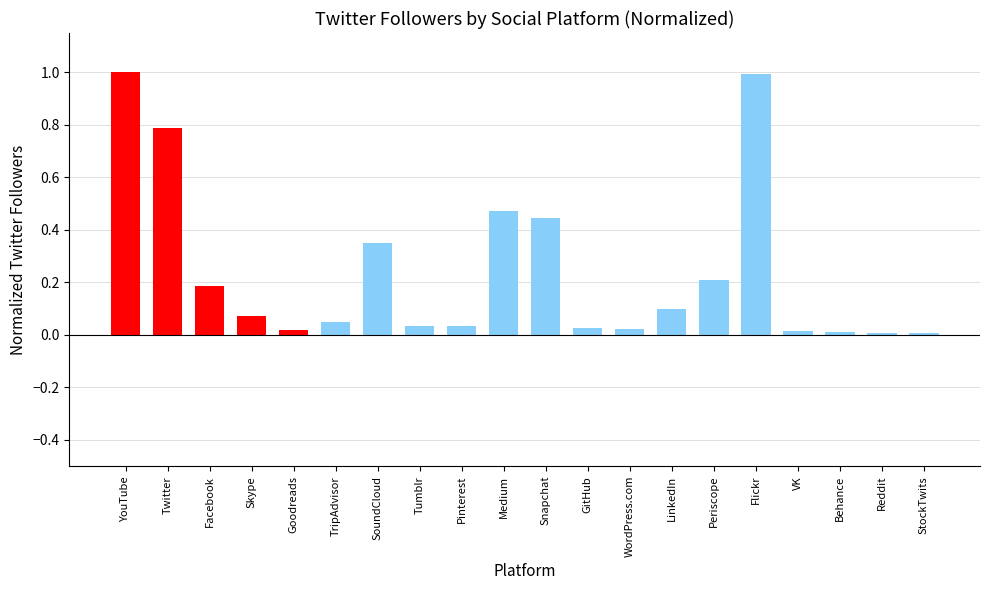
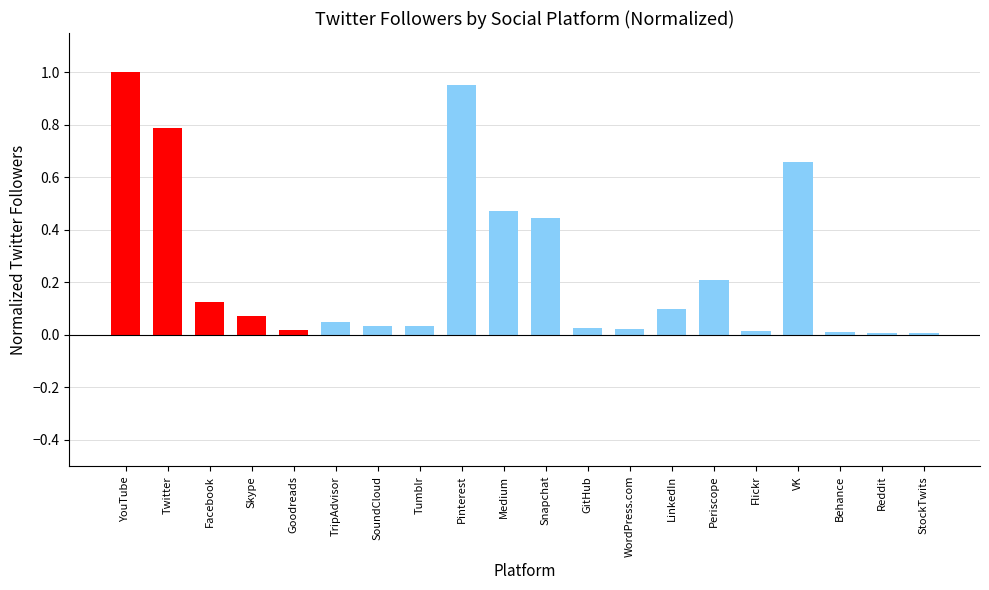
  {
    "YouTube": 1.00,
    "Twitter": 0.79,
-   "Facebook": 0.19,
+   "Facebook": 0.12,
    "Skype": 0.07,
    "Goodreads": 0.02,
    "TripAdvisor": 0.05,
-   "SoundCloud": 0.35,
+   "SoundCloud": 0.03,
    "Tumblr": 0.03,
-   "Pinterest": 0.03,
+   "Pinterest": 0.95,
    "Medium": 0.47,
    "Snapchat": 0.45,
    "GitHub": 0.03,
    "WordPress.com": 0.02,
    "LinkedIn": 0.10,
    "Periscope": 0.21,
-   "Flickr": 0.99,
-   "VK": 0.01,
+   "Flickr": 0.02,
+   "VK": 0.66,
    "Behance": 0.01
  }
